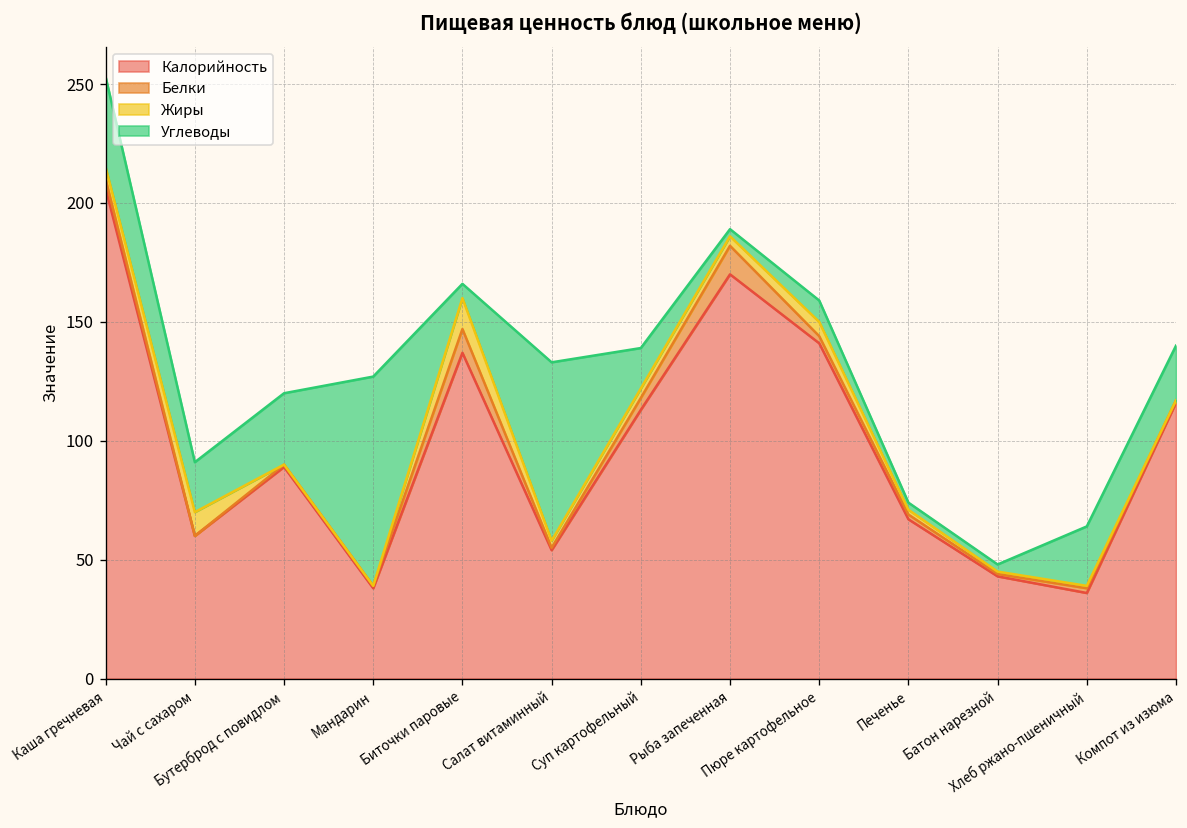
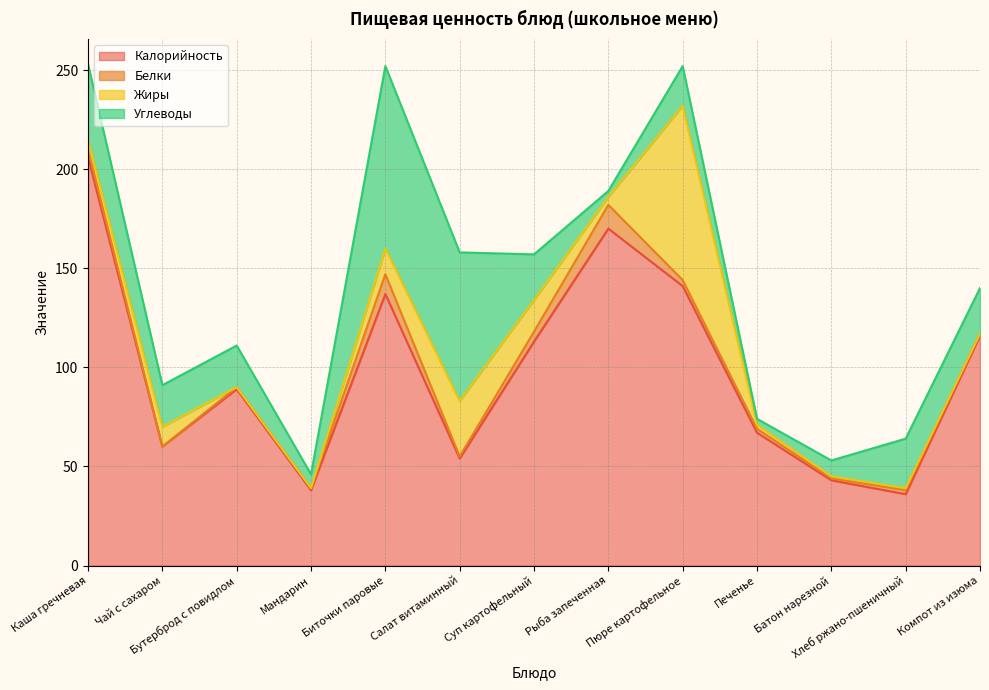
  {
    "Жиры": {
      "Каша гречневая": 5,
      "Чай с сахаром": 10,
      "Биточки паровые": 13,
-     "Салат витаминный": 3,
-     "Суп картофельный": 4,
+     "Салат витаминный": 28,
+     "Суп картофельный": 16,
      "Рыба запеченная": 4,
-     "Пюре картофельное": 6,
+     "Пюре картофельное": 88,
      "Печенье": 2
    },
    "Углеводы": {
      "Каша гречневая": 38,
      "Чай с сахаром": 21,
-     "Бутерброд с повидлом": 30,
-     "Мандарин": 88,
-     "Биточки паровые": 6,
+     "Бутерброд с повидлом": 21,
+     "Мандарин": 7,
+     "Биточки паровые": 92,
      "Салат витаминный": 75,
-     "Суп картофельный": 17,
+     "Суп картофельный": 23,
      "Рыба запеченная": 3,
-     "Пюре картофельное": 9,
+     "Пюре картофельное": 20,
      "Печенье": 3,
-     "Батон нарезной": 3,
+     "Батон нарезной": 8,
      "Хлеб ржано-пшеничный": 25,
      "Компот из изюма": 23
    }
  }
